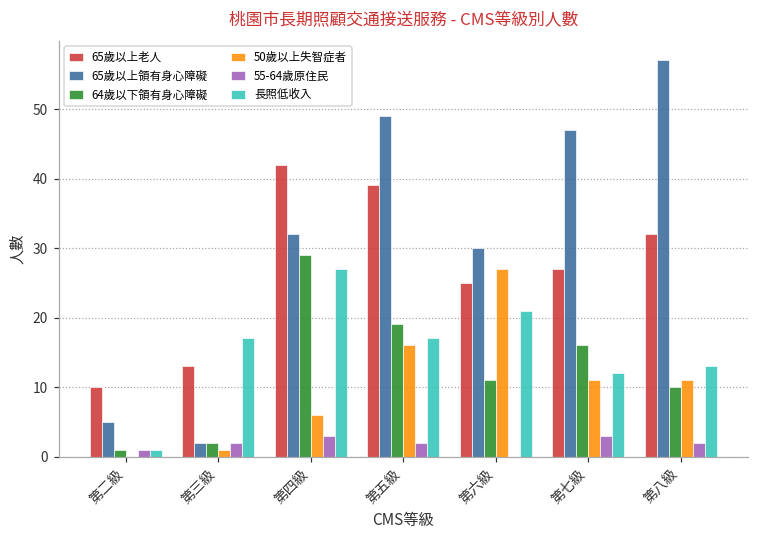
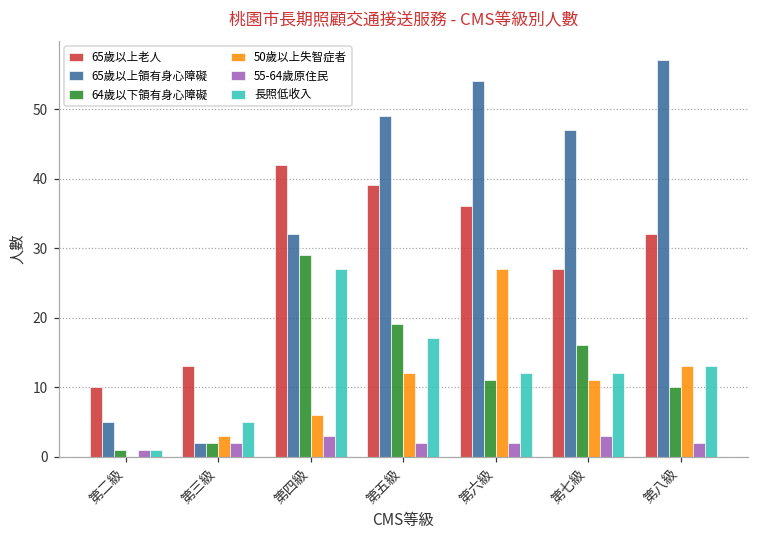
  {
    "65歲以上老人": {
      "第二級": 10,
      "第三級": 13,
      "第四級": 42,
      "第五級": 39,
-     "第六級": 25,
+     "第六級": 36,
      "第七級": 27,
      "第八級": 32
    },
    "65歲以上領有身心障礙": {
      "第二級": 5,
      "第三級": 2,
      "第四級": 32,
      "第五級": 49,
-     "第六級": 30,
+     "第六級": 54,
      "第七級": 47,
      "第八級": 57
    },
    "64歲以下領有身心障礙": {
      "第二級": 1,
      "第三級": 2,
      "第四級": 29,
      "第五級": 19,
      "第六級": 11,
      "第七級": 16,
      "第八級": 10
    },
    "50歲以上失智症者": {
      "第二級": 0,
-     "第三級": 1,
+     "第三級": 3,
      "第四級": 6,
-     "第五級": 16,
+     "第五級": 12,
      "第六級": 27,
      "第七級": 11,
-     "第八級": 11
+     "第八級": 13
    },
    "55-64歲原住民": {
      "第二級": 1,
      "第三級": 2,
      "第四級": 3,
      "第五級": 2,
-     "第六級": 0,
+     "第六級": 2,
      "第七級": 3,
      "第八級": 2
    },
    "長照低收入": {
      "第二級": 1,
-     "第三級": 17,
+     "第三級": 5,
      "第四級": 27,
      "第五級": 17,
-     "第六級": 21,
+     "第六級": 12,
      "第七級": 12,
      "第八級": 13
    }
  }
